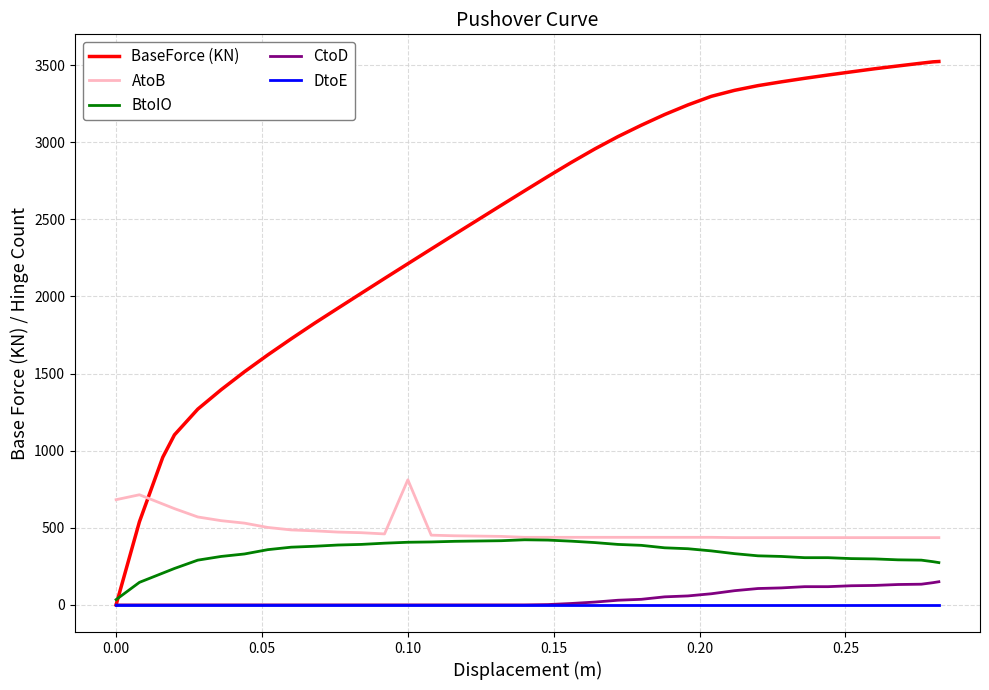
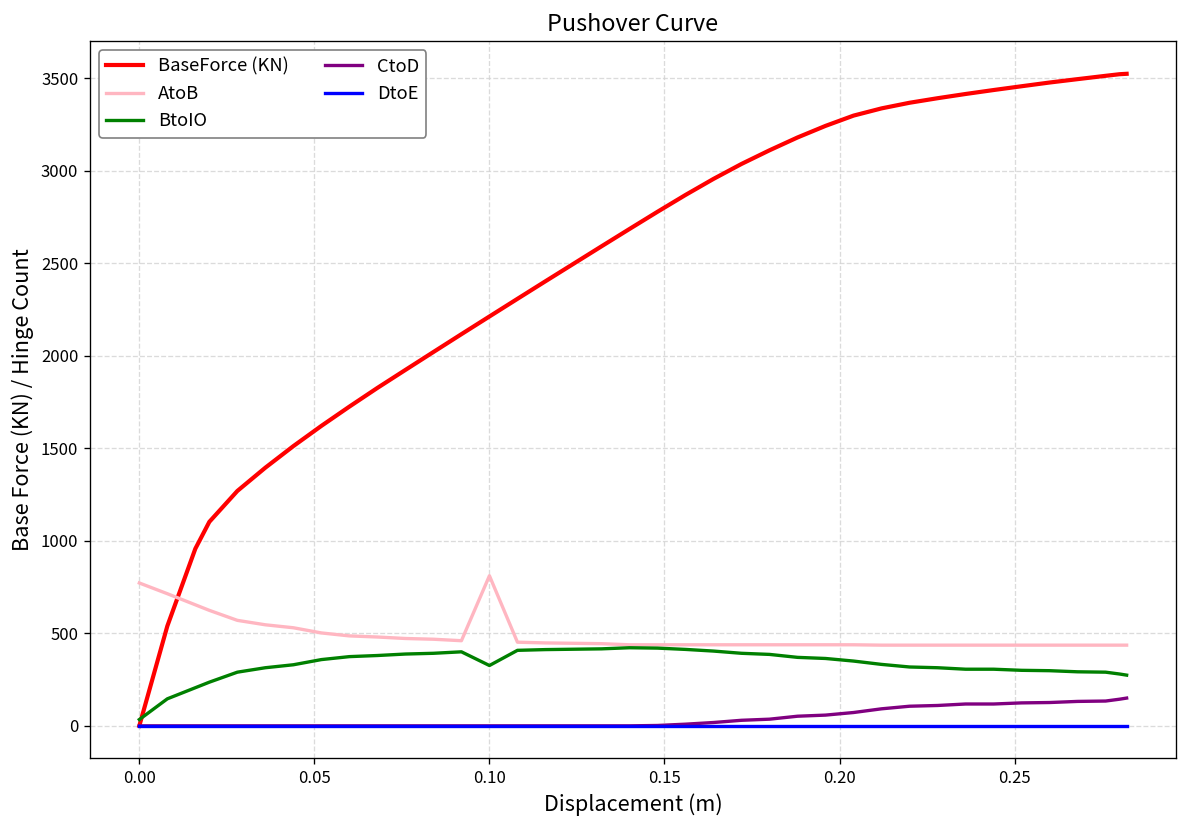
  {
    "BaseForce (KN)": {
      "0.10": 2210
    },
    "AtoB": {
-     "0.00": 680,
+     "0.00": 770,
      "0.10": 810
    },
    "BtoIO": {
      "0.00": 30,
-     "0.10": 410
+     "0.10": 330
    }
  }
